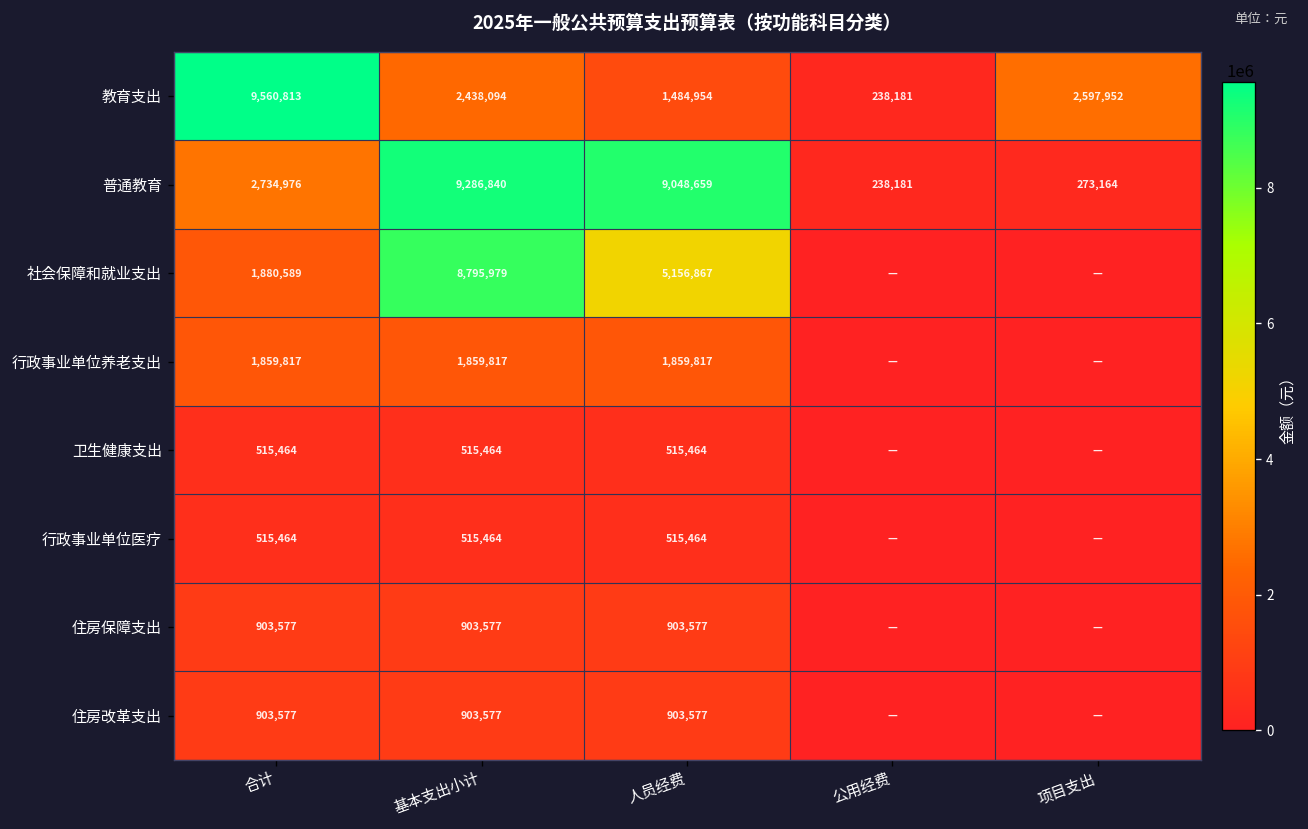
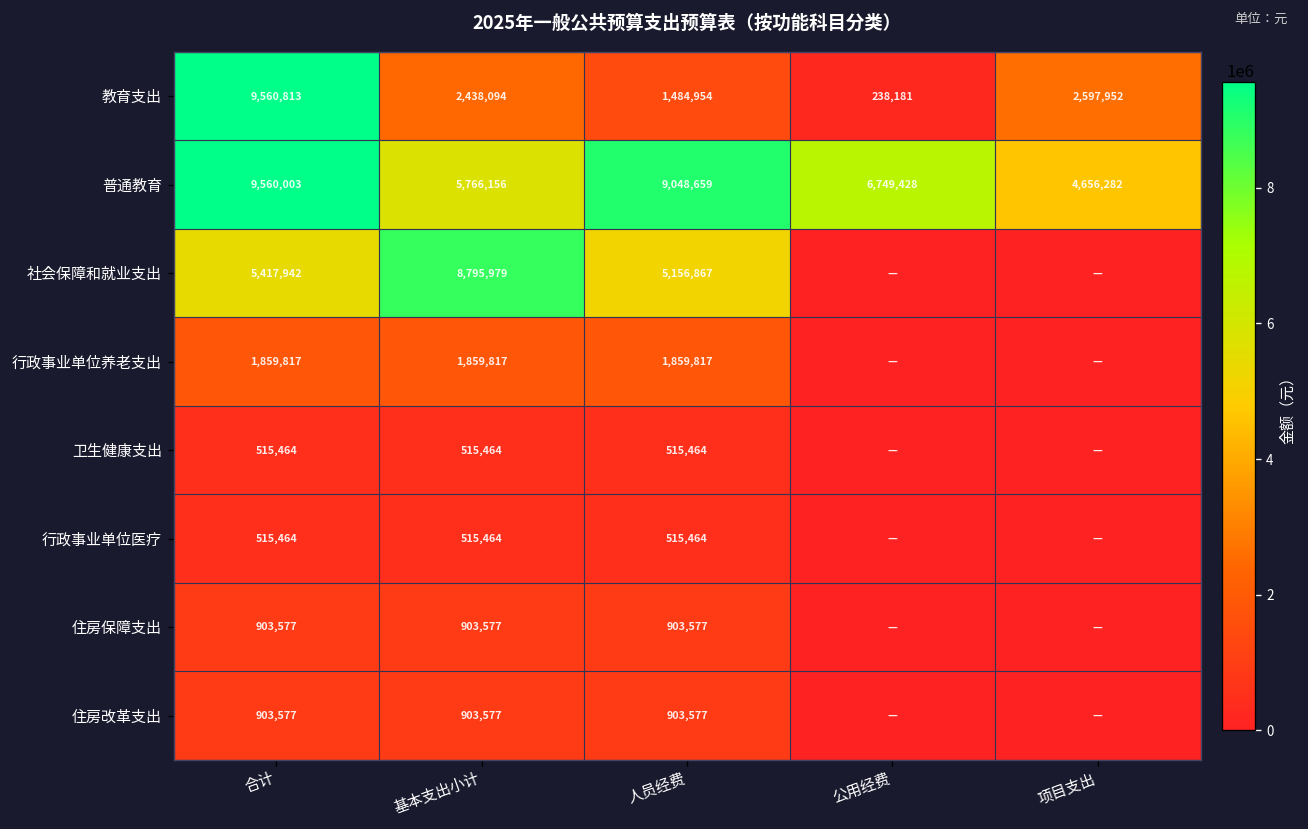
  {
    "教育支出": {
      "合计": "9,560,813",
      "基本支出小计": "2,438,094",
      "人员经费": "1,484,954",
      "公用经费": "238,181",
      "项目支出": "2,597,952"
    },
    "普通教育": {
-     "合计": "2,734,976",
-     "基本支出小计": "9,286,840",
+     "合计": "9,560,003",
+     "基本支出小计": "5,766,156",
      "人员经费": "9,048,659",
-     "公用经费": "238,181",
-     "项目支出": "273,164"
+     "公用经费": "6,749,428",
+     "项目支出": "4,656,282"
    },
    "社会保障和就业支出": {
-     "合计": "1,880,589",
+     "合计": "5,417,942",
      "基本支出小计": "8,795,979",
      "人员经费": "5,156,867"
    },
    "行政事业单位养老支出": {
      "合计": "1,859,817",
      "基本支出小计": "1,859,817",
      "人员经费": "1,859,817"
    },
    "卫生健康支出": {
      "合计": "515,464",
      "基本支出小计": "515,464",
      "人员经费": "515,464"
    },
    "行政事业单位医疗": {
      "合计": "515,464",
      "基本支出小计": "515,464",
      "人员经费": "515,464"
    },
    "住房保障支出": {
      "合计": "903,577",
      "基本支出小计": "903,577",
      "人员经费": "903,577"
    },
    "住房改革支出": {
      "合计": "903,577",
      "基本支出小计": "903,577",
      "人员经费": "903,577"
    }
  }
